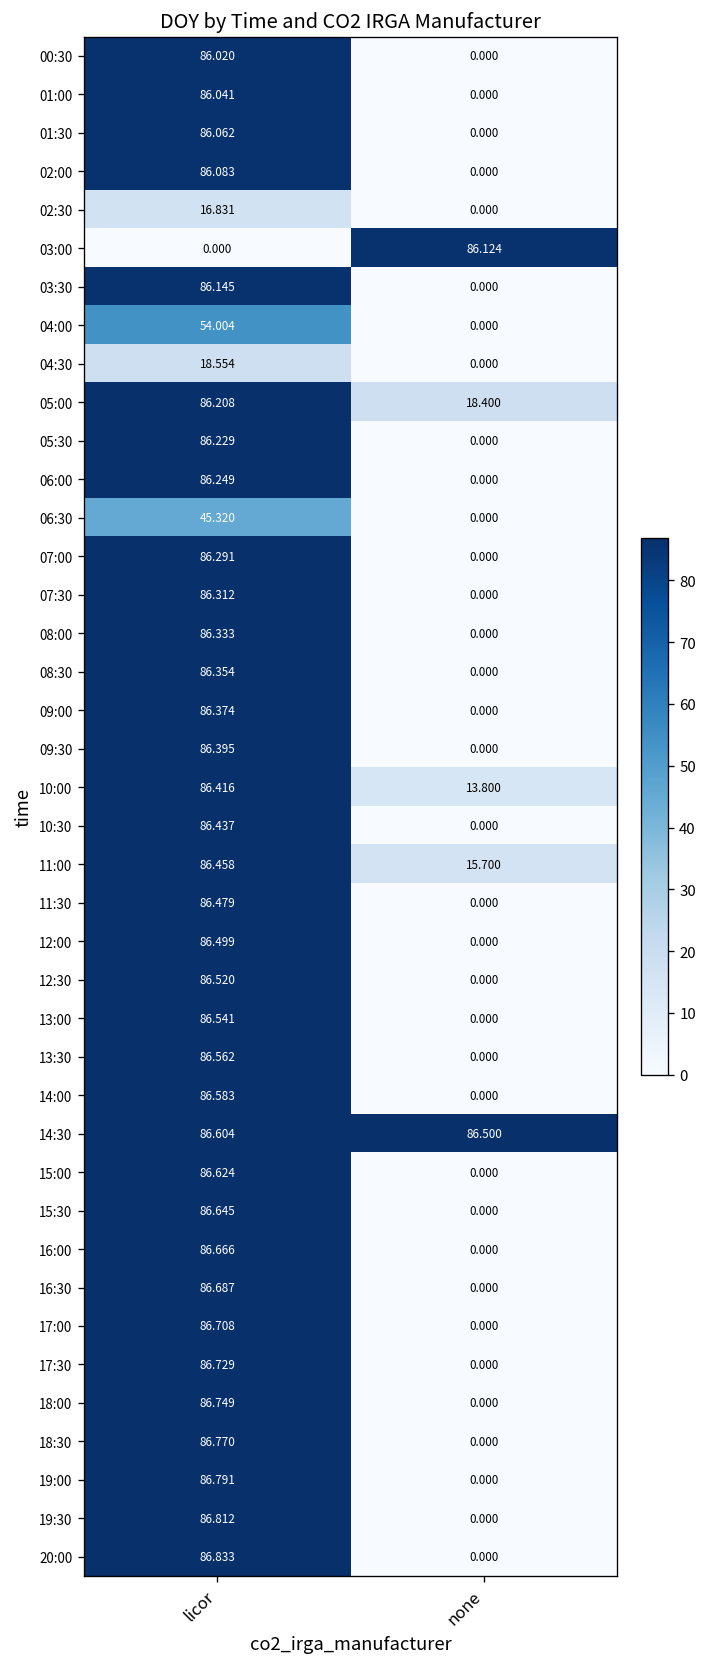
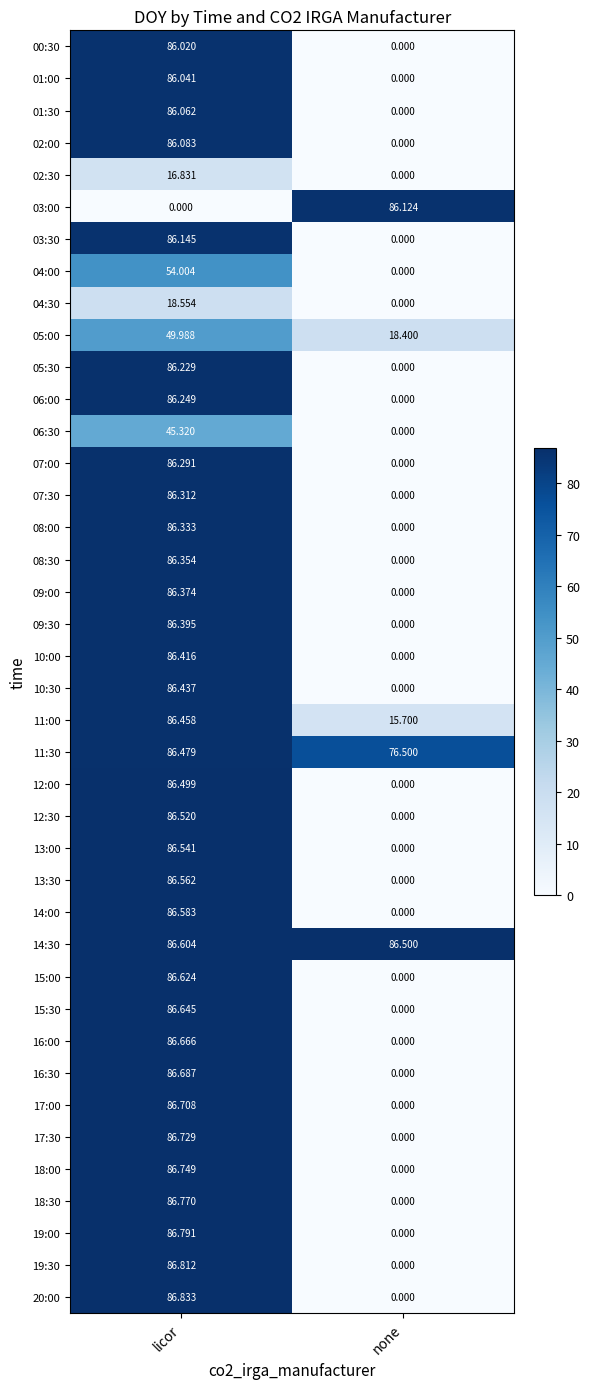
  {
    "00:30": {
      "licor": 86.020,
      "none": 0.000
    },
    "01:00": {
      "licor": 86.041,
      "none": 0.000
    },
    "01:30": {
      "licor": 86.062,
      "none": 0.000
    },
    "02:00": {
      "licor": 86.083,
      "none": 0.000
    },
    "02:30": {
      "licor": 16.831,
      "none": 0.000
    },
    "03:00": {
      "licor": 0.000,
      "none": 86.124
    },
    "03:30": {
      "licor": 86.145,
      "none": 0.000
    },
    "04:00": {
      "licor": 54.004,
      "none": 0.000
    },
    "04:30": {
      "licor": 18.554,
      "none": 0.000
    },
    "05:00": {
-     "licor": 86.208,
+     "licor": 49.988,
      "none": 18.400
    },
    "05:30": {
      "licor": 86.229,
      "none": 0.000
    },
    "06:00": {
      "licor": 86.249,
      "none": 0.000
    },
    "06:30": {
      "licor": 45.320,
      "none": 0.000
    },
    "07:00": {
      "licor": 86.291,
      "none": 0.000
    },
    "07:30": {
      "licor": 86.312,
      "none": 0.000
    },
    "08:00": {
      "licor": 86.333,
      "none": 0.000
    },
    "08:30": {
      "licor": 86.354,
      "none": 0.000
    },
    "09:00": {
      "licor": 86.374,
      "none": 0.000
    },
    "09:30": {
      "licor": 86.395,
      "none": 0.000
    },
    "10:00": {
      "licor": 86.416,
-     "none": 13.800
+     "none": 0.000
    },
    "10:30": {
      "licor": 86.437,
      "none": 0.000
    },
    "11:00": {
      "licor": 86.458,
      "none": 15.700
    },
    "11:30": {
      "licor": 86.479,
-     "none": 0.000
+     "none": 76.500
    },
    "12:00": {
      "licor": 86.499,
      "none": 0.000
    },
    "12:30": {
      "licor": 86.520,
      "none": 0.000
    },
    "13:00": {
      "licor": 86.541,
      "none": 0.000
    },
    "13:30": {
      "licor": 86.562,
      "none": 0.000
    },
    "14:00": {
      "licor": 86.583,
      "none": 0.000
    },
    "14:30": {
      "licor": 86.604,
      "none": 86.500
    },
    "15:00": {
      "licor": 86.624,
      "none": 0.000
    },
    "15:30": {
      "licor": 86.645,
      "none": 0.000
    },
    "16:00": {
      "licor": 86.666,
      "none": 0.000
    },
    "16:30": {
      "licor": 86.687,
      "none": 0.000
    },
    "17:00": {
      "licor": 86.708,
      "none": 0.000
    },
    "17:30": {
      "licor": 86.729,
      "none": 0.000
    },
    "18:00": {
      "licor": 86.749,
      "none": 0.000
    },
    "18:30": {
      "licor": 86.770,
      "none": 0.000
    },
    "19:00": {
      "licor": 86.791,
      "none": 0.000
    },
    "19:30": {
      "licor": 86.812,
      "none": 0.000
    },
    "20:00": {
      "licor": 86.833,
      "none": 0.000
    }
  }
